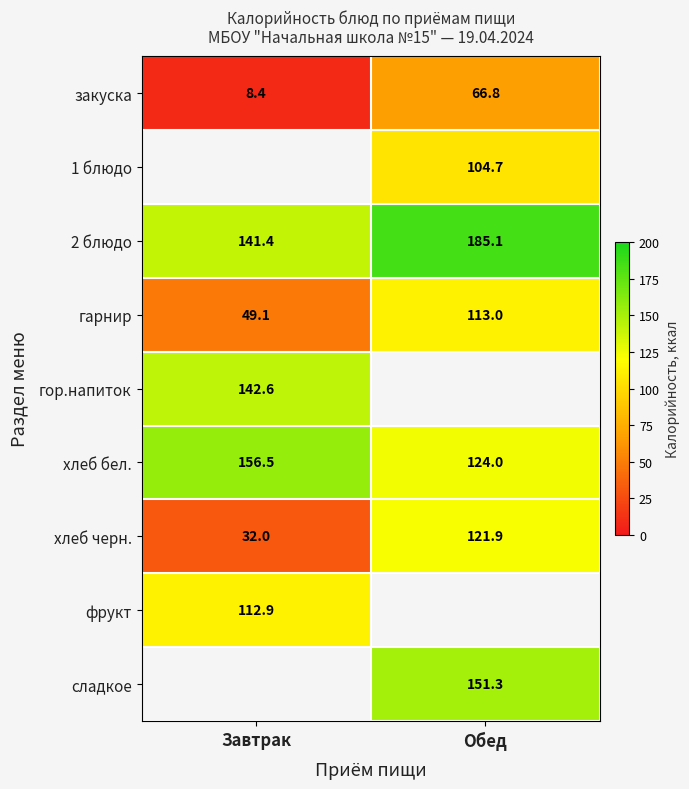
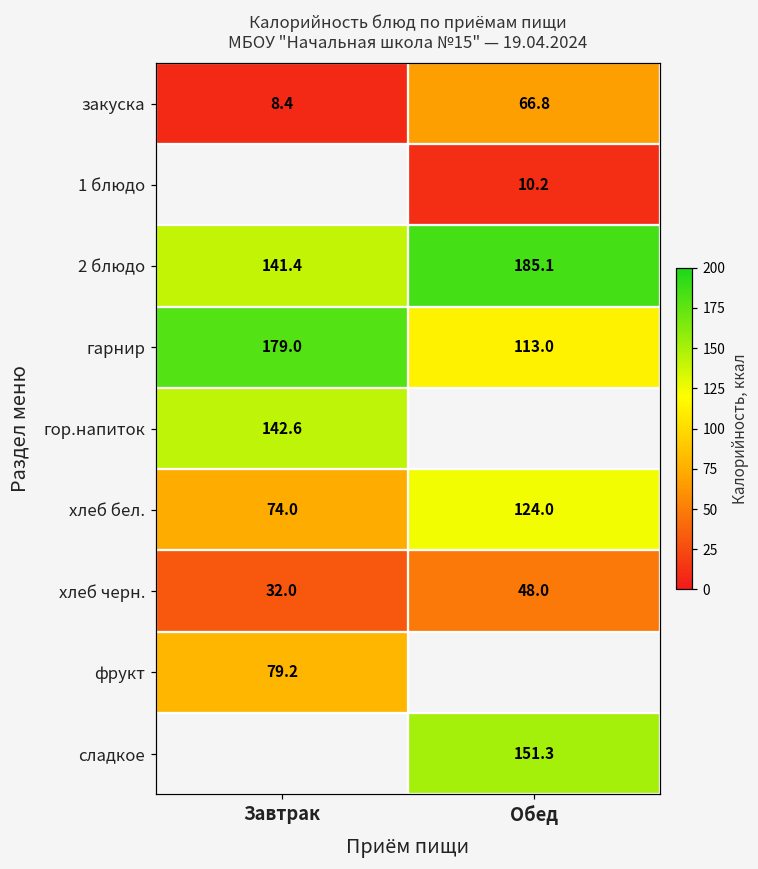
  {
    "закуска": {
      "Завтрак": 8.4,
      "Обед": 66.8
    },
    "1 блюдо": {
-     "Обед": 104.7
+     "Обед": 10.2
    },
    "2 блюдо": {
      "Завтрак": 141.4,
      "Обед": 185.1
    },
    "гарнир": {
-     "Завтрак": 49.1,
+     "Завтрак": 179.0,
      "Обед": 113.0
    },
    "гор.напиток": {
      "Завтрак": 142.6
    },
    "хлеб бел.": {
-     "Завтрак": 156.5,
+     "Завтрак": 74.0,
      "Обед": 124.0
    },
    "хлеб черн.": {
      "Завтрак": 32.0,
-     "Обед": 121.9
+     "Обед": 48.0
    },
    "фрукт": {
-     "Завтрак": 112.9
+     "Завтрак": 79.2
    },
    "сладкое": {
      "Обед": 151.3
    }
  }
